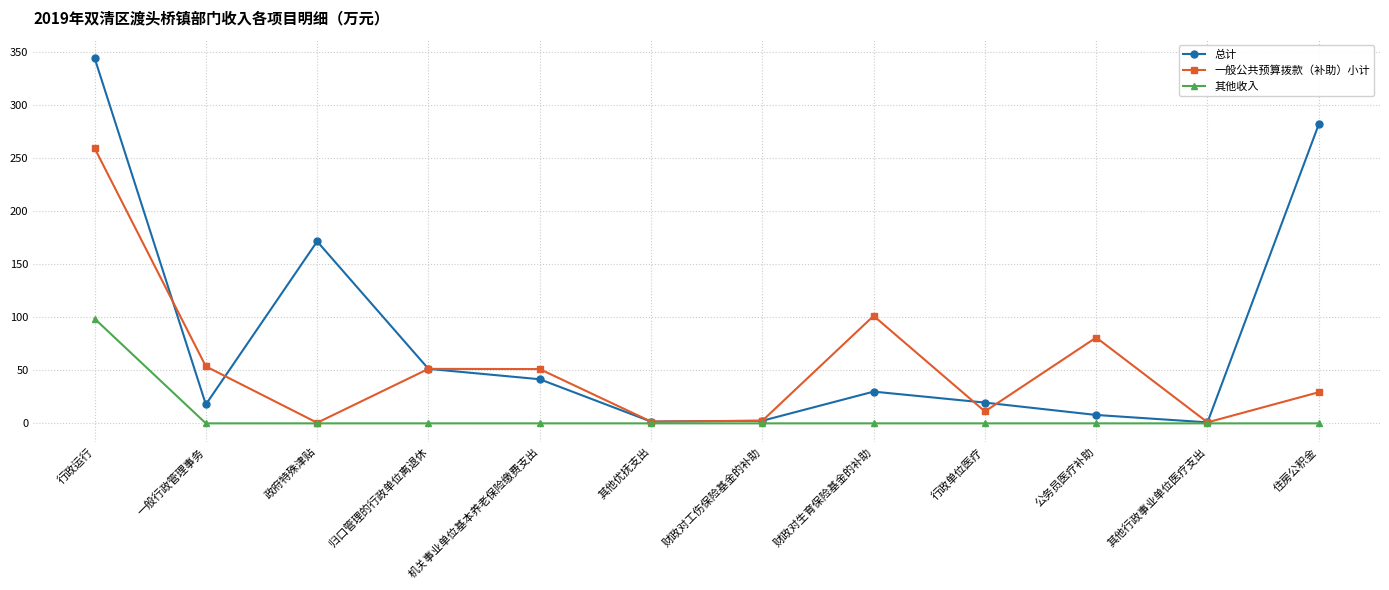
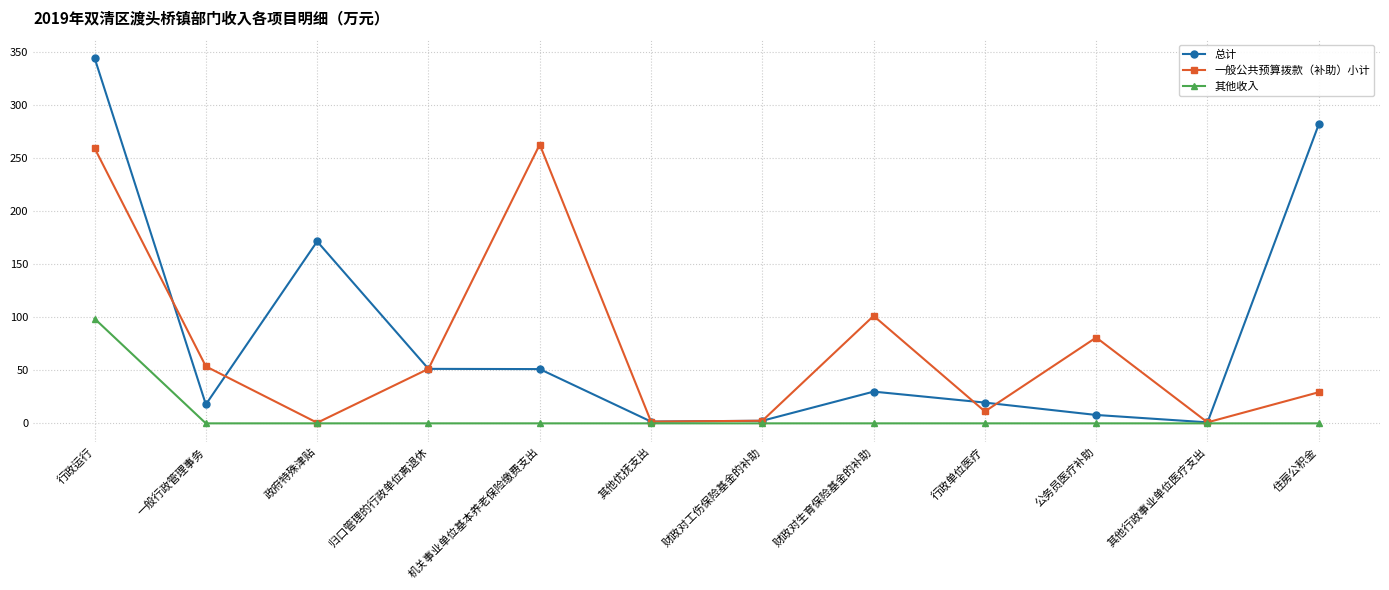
  {
    "总计": {
      "行政运行": 344,
      "一般行政管理事务": 18,
      "政府特殊津贴": 172,
-     "机关事业单位基本养老保险缴费支出": 42,
+     "机关事业单位基本养老保险缴费支出": 51,
      "财政对生育保险基金的补助": 30,
      "行政单位医疗": 20,
      "公务员医疗补助": 8,
      "住房公积金": 282
    },
    "一般公共预算拨款（补助）小计": {
      "行政运行": 259,
      "一般行政管理事务": 54,
-     "机关事业单位基本养老保险缴费支出": 51,
+     "机关事业单位基本养老保险缴费支出": 263,
      "财政对生育保险基金的补助": 101,
      "行政单位医疗": 11,
      "公务员医疗补助": 81,
      "住房公积金": 29
    },
    "其他收入": {
      "行政运行": 99,
      "一般行政管理事务": 0,
      "归口管理的行政单位离退休": 0,
      "机关事业单位基本养老保险缴费支出": 0,
      "财政对工伤保险基金的补助": 0,
      "财政对生育保险基金的补助": 0,
      "行政单位医疗": 0,
      "公务员医疗补助": 0,
      "住房公积金": 0
    }
  }
